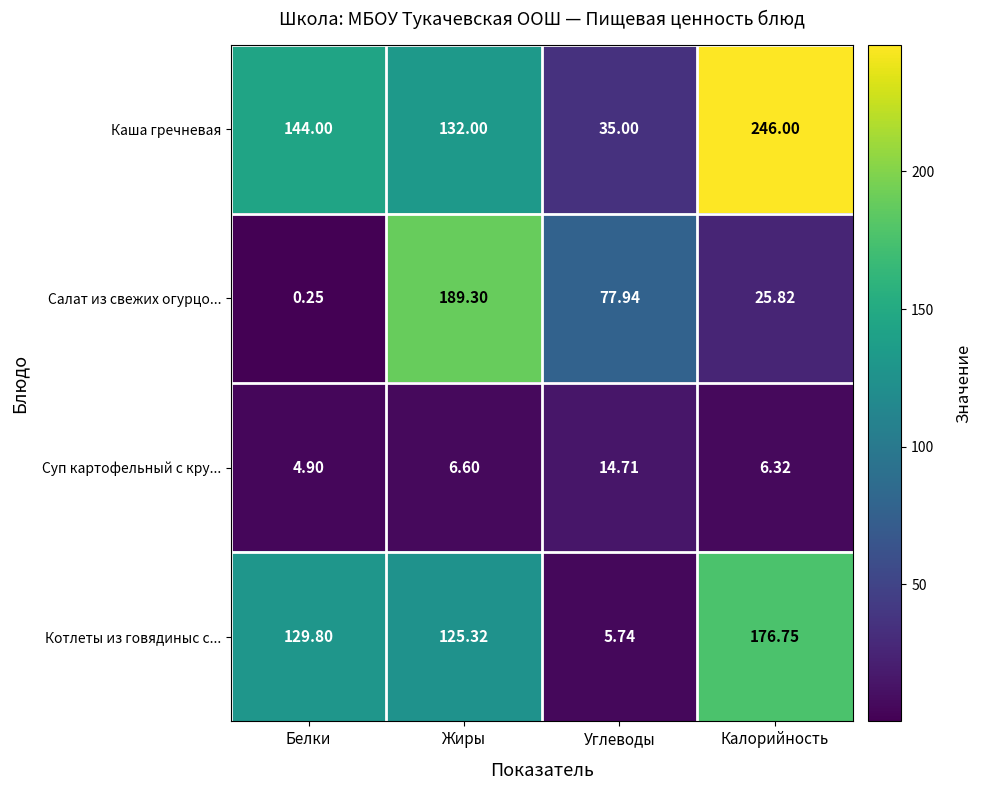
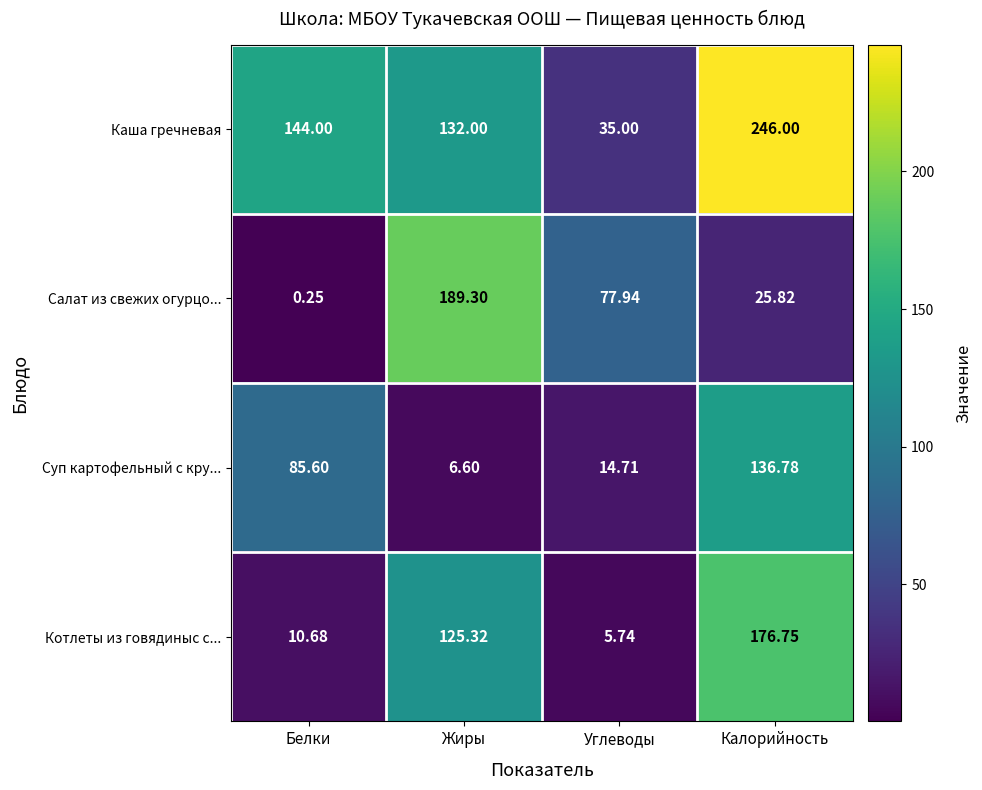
  {
    "Каша гречневая": {
      "Белки": 144.00,
      "Жиры": 132.00,
      "Углеводы": 35.00,
      "Калорийность": 246.00
    },
    "Салат из свежих огурцо...": {
      "Белки": 0.25,
      "Жиры": 189.30,
      "Углеводы": 77.94,
      "Калорийность": 25.82
    },
    "Суп картофельный с кру...": {
-     "Белки": 4.90,
+     "Белки": 85.60,
      "Жиры": 6.60,
      "Углеводы": 14.71,
-     "Калорийность": 6.32
+     "Калорийность": 136.78
    },
    "Котлеты из говядиныс с...": {
-     "Белки": 129.80,
+     "Белки": 10.68,
      "Жиры": 125.32,
      "Углеводы": 5.74,
      "Калорийность": 176.75
    }
  }
